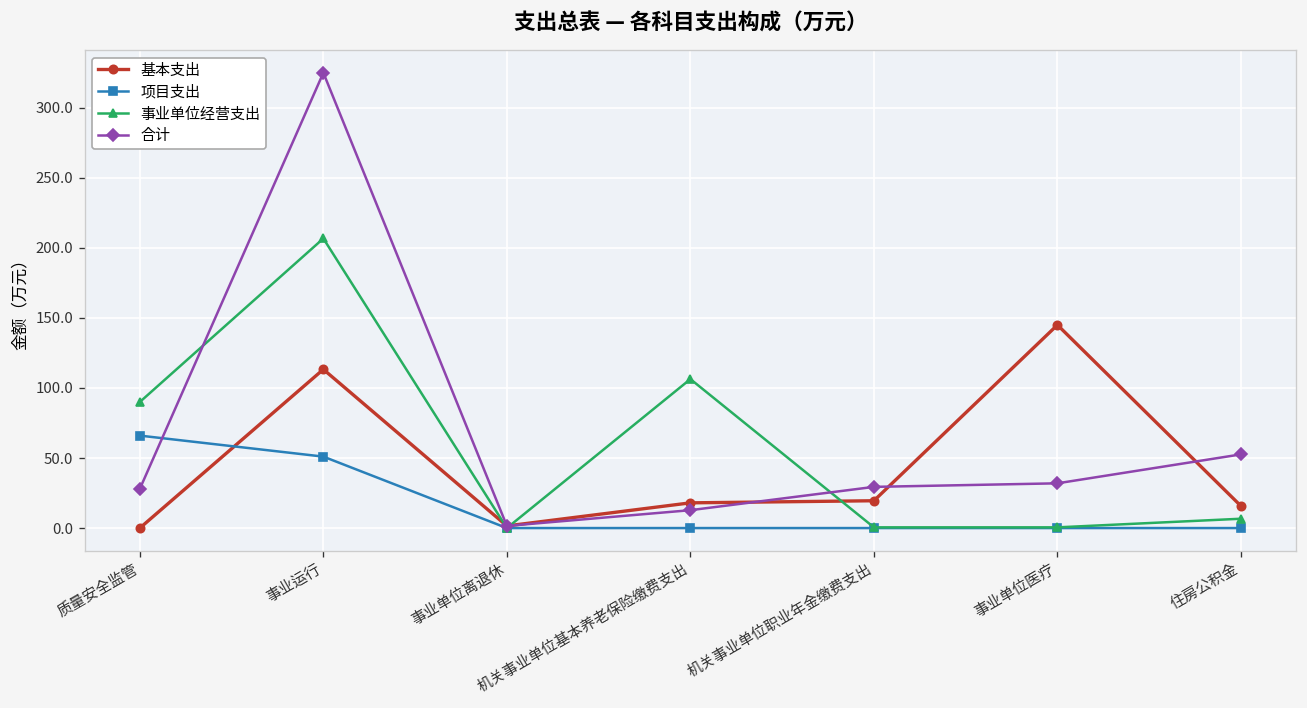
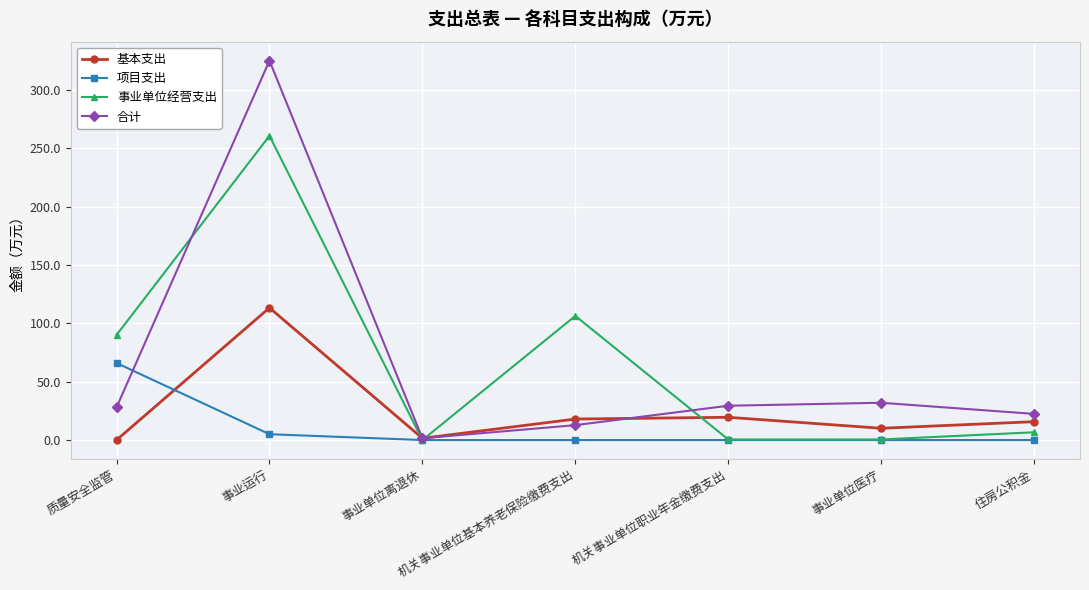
  {
    "基本支出": {
      "质量安全监管": 0,
      "事业运行": 113,
      "机关事业单位基本养老保险缴费支出": 18,
      "机关事业单位职业年金缴费支出": 20,
-     "事业单位医疗": 145,
+     "事业单位医疗": 10,
      "住房公积金": 16
    },
    "项目支出": {
      "质量安全监管": 66,
-     "事业运行": 51,
+     "事业运行": 5,
      "机关事业单位基本养老保险缴费支出": 0,
      "住房公积金": 0
    },
    "事业单位经营支出": {
      "质量安全监管": 90,
-     "事业运行": 207,
+     "事业运行": 261,
      "机关事业单位基本养老保险缴费支出": 106,
      "住房公积金": 7
    },
    "合计": {
      "质量安全监管": 28,
      "事业运行": 325,
      "机关事业单位基本养老保险缴费支出": 13,
      "机关事业单位职业年金缴费支出": 29,
      "事业单位医疗": 32,
-     "住房公积金": 53
+     "住房公积金": 22
    }
  }
